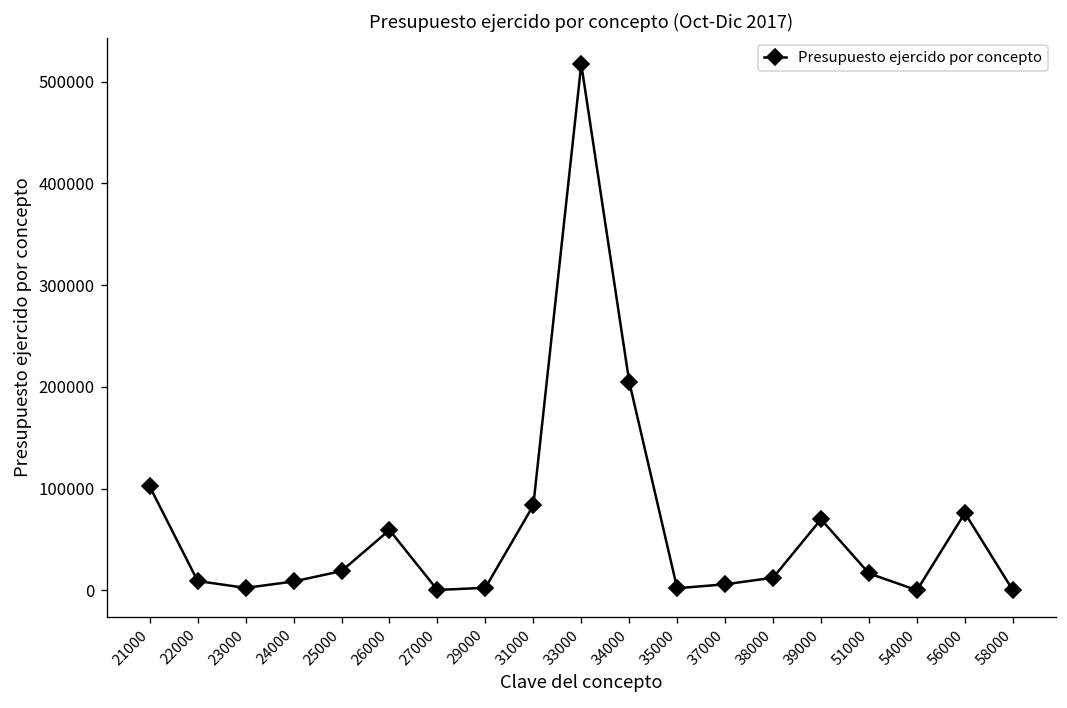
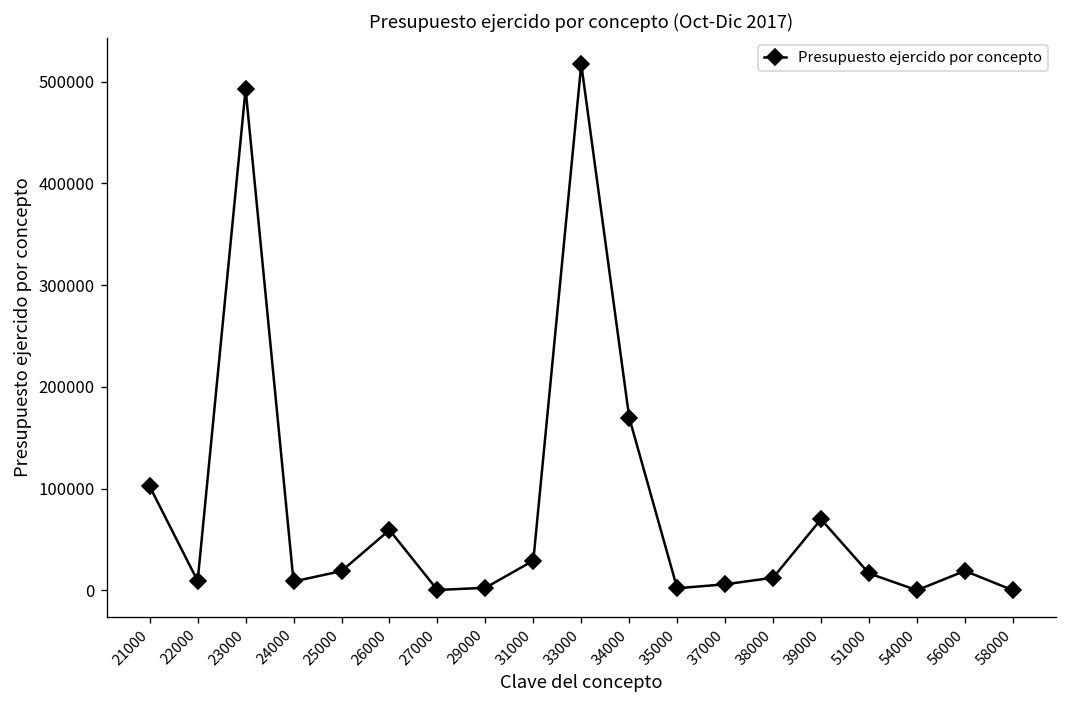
  {
    "21000": 100000,
    "22000": 10000,
-   "23000": 0,
+   "23000": 490000,
    "24000": 10000,
    "25000": 20000,
    "26000": 60000,
    "27000": 0,
    "29000": 0,
-   "31000": 80000,
+   "31000": 30000,
    "33000": 520000,
-   "34000": 200000,
+   "34000": 170000,
    "35000": 0,
    "37000": 10000,
    "38000": 10000,
    "39000": 70000,
    "51000": 20000,
    "54000": 0,
-   "56000": 80000,
+   "56000": 20000,
    "58000": 0
  }
